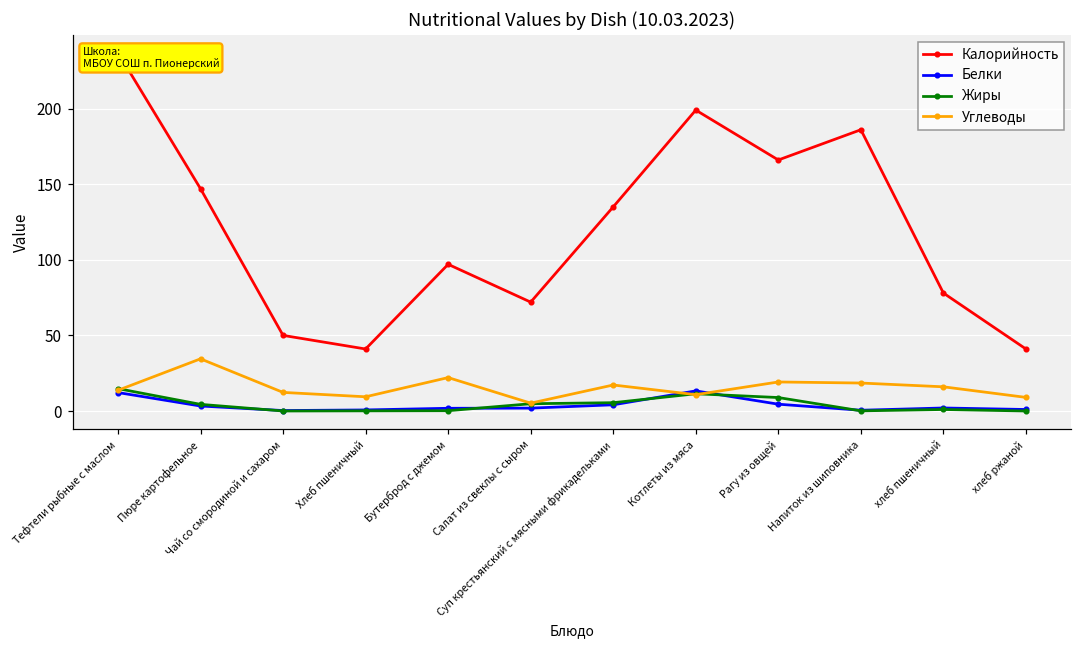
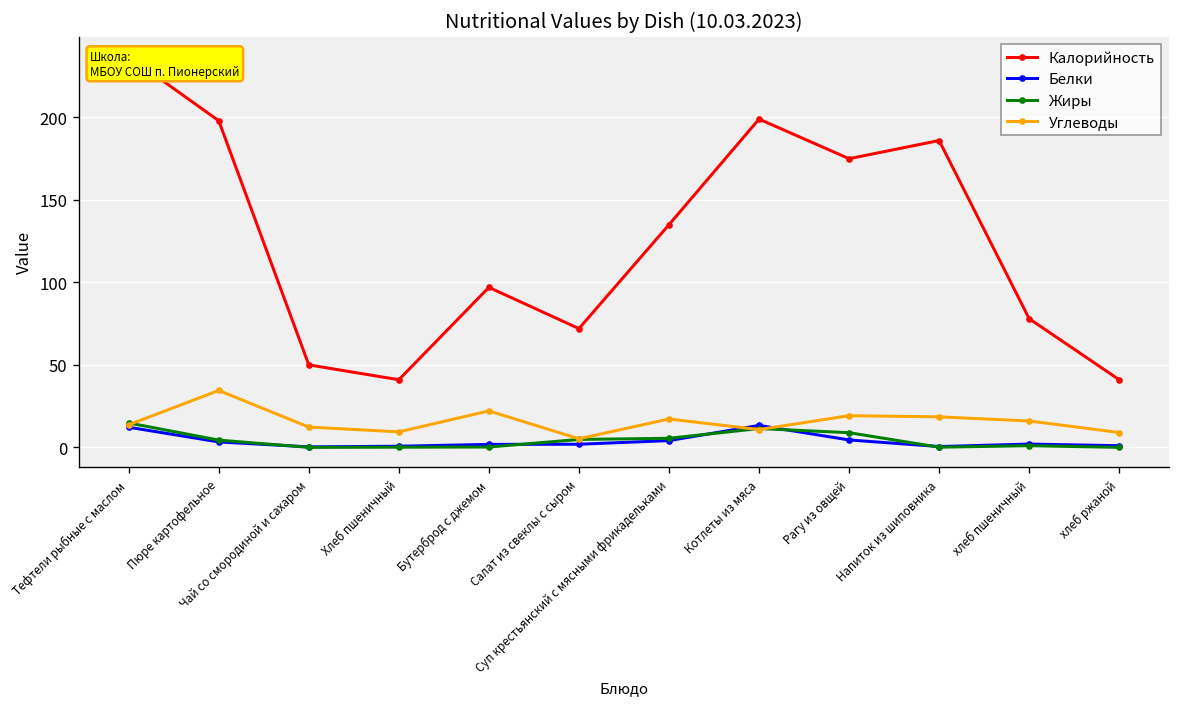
  {
    "Калорийность": {
-     "Пюре картофельное": 147,
+     "Пюре картофельное": 198,
      "Чай со смородиной и сахаром": 50,
      "Хлеб пшеничный": 41,
      "Бутерброд с джемом": 97,
      "Салат из свеклы с сыром": 72,
      "Суп крестьянский с мясными фрикадельками": 135,
      "Котлеты из мяса": 199,
-     "Рагу из овщей": 166,
+     "Рагу из овщей": 175,
      "Напиток из шиповника": 186,
      "хлеб пшеничный": 78,
      "хлеб ржаной": 41
    },
    "Белки": {
      "Салат из свеклы с сыром": 2,
      "Котлеты из мяса": 13,
      "Рагу из овщей": 5
    },
    "Жиры": {
      "Рагу из овщей": 9
    },
    "Углеводы": {
      "Пюре картофельное": 35,
      "Чай со смородиной и сахаром": 12,
      "Хлеб пшеничный": 9,
      "Бутерброд с джемом": 22,
      "Суп крестьянский с мясными фрикадельками": 17,
      "Рагу из овщей": 19,
      "Напиток из шиповника": 19,
      "хлеб пшеничный": 16,
      "хлеб ржаной": 9
    }
  }
